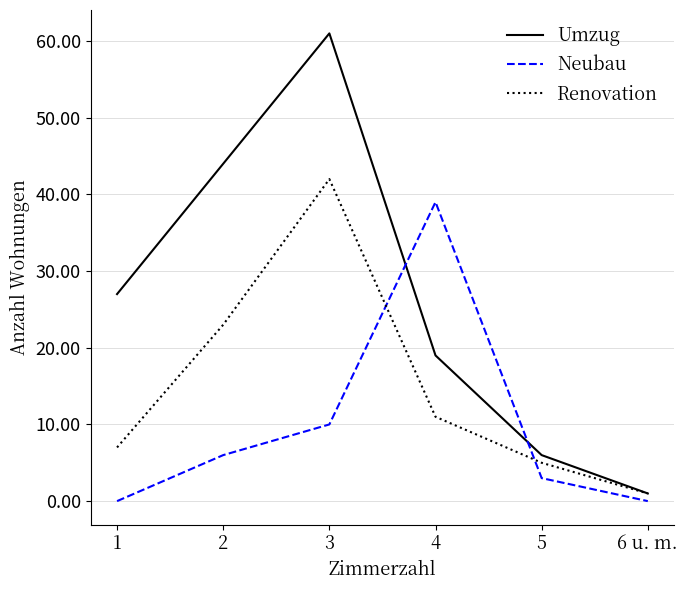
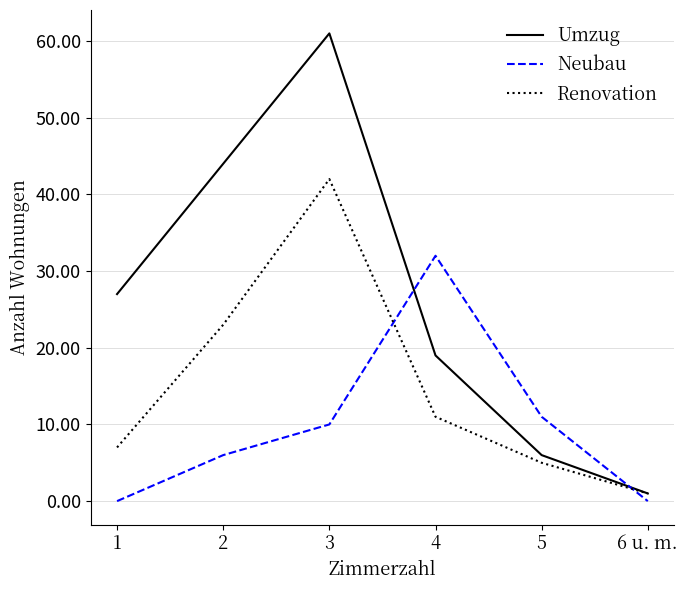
  {
    "Neubau": {
      "1": 0,
      "2": 6,
      "3": 10,
-     "4": 39,
-     "5": 3,
+     "4": 32,
+     "5": 11,
      "6 u. m.": 0
    }
  }
